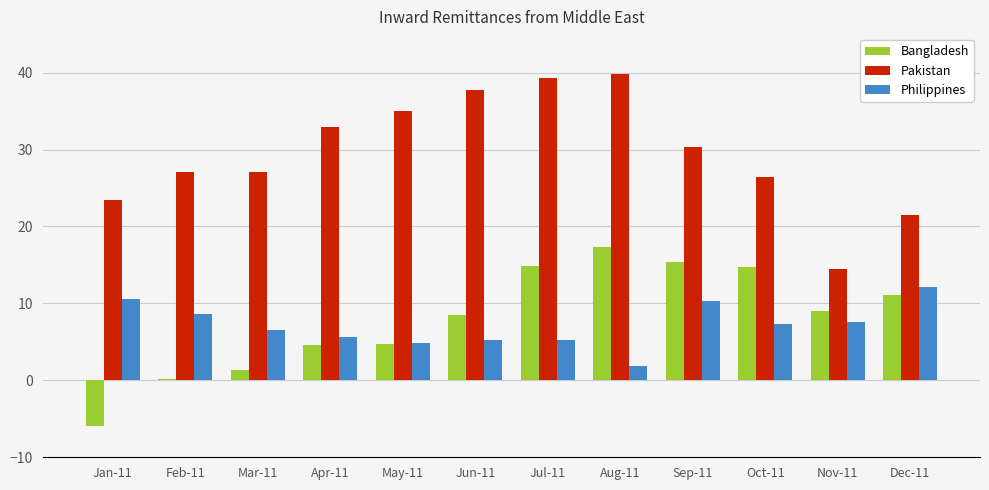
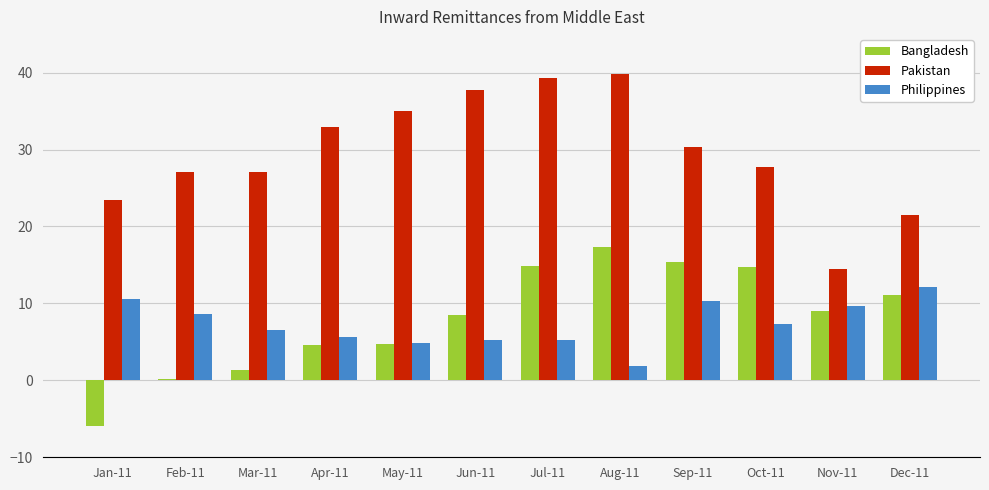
  {
    "Bangladesh": {
      "Jan-11": -6,
      "Mar-11": 1,
      "Apr-11": 5,
      "May-11": 5,
      "Jun-11": 8,
      "Jul-11": 15,
      "Aug-11": 17,
      "Sep-11": 15,
      "Oct-11": 15,
      "Nov-11": 9,
      "Dec-11": 11
    },
    "Pakistan": {
      "Jan-11": 23,
      "Feb-11": 27,
      "Mar-11": 27,
      "Apr-11": 33,
      "May-11": 35,
      "Jun-11": 38,
      "Jul-11": 39,
      "Aug-11": 40,
      "Sep-11": 30,
-     "Oct-11": 26,
+     "Oct-11": 28,
      "Nov-11": 14,
      "Dec-11": 22
    },
    "Philippines": {
      "Jan-11": 11,
      "Feb-11": 9,
      "Mar-11": 6,
      "Apr-11": 6,
      "May-11": 5,
      "Jun-11": 5,
      "Jul-11": 5,
      "Aug-11": 2,
      "Sep-11": 10,
      "Oct-11": 7,
-     "Nov-11": 8,
+     "Nov-11": 10,
      "Dec-11": 12
    }
  }
